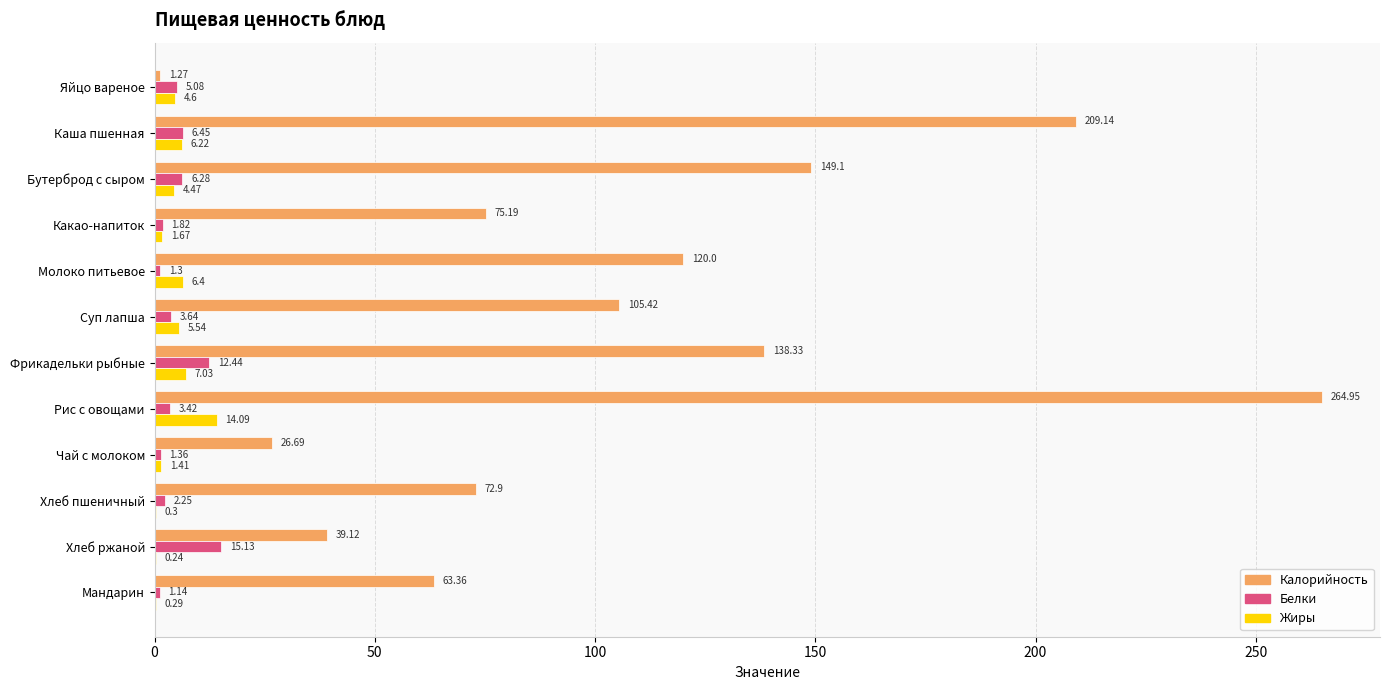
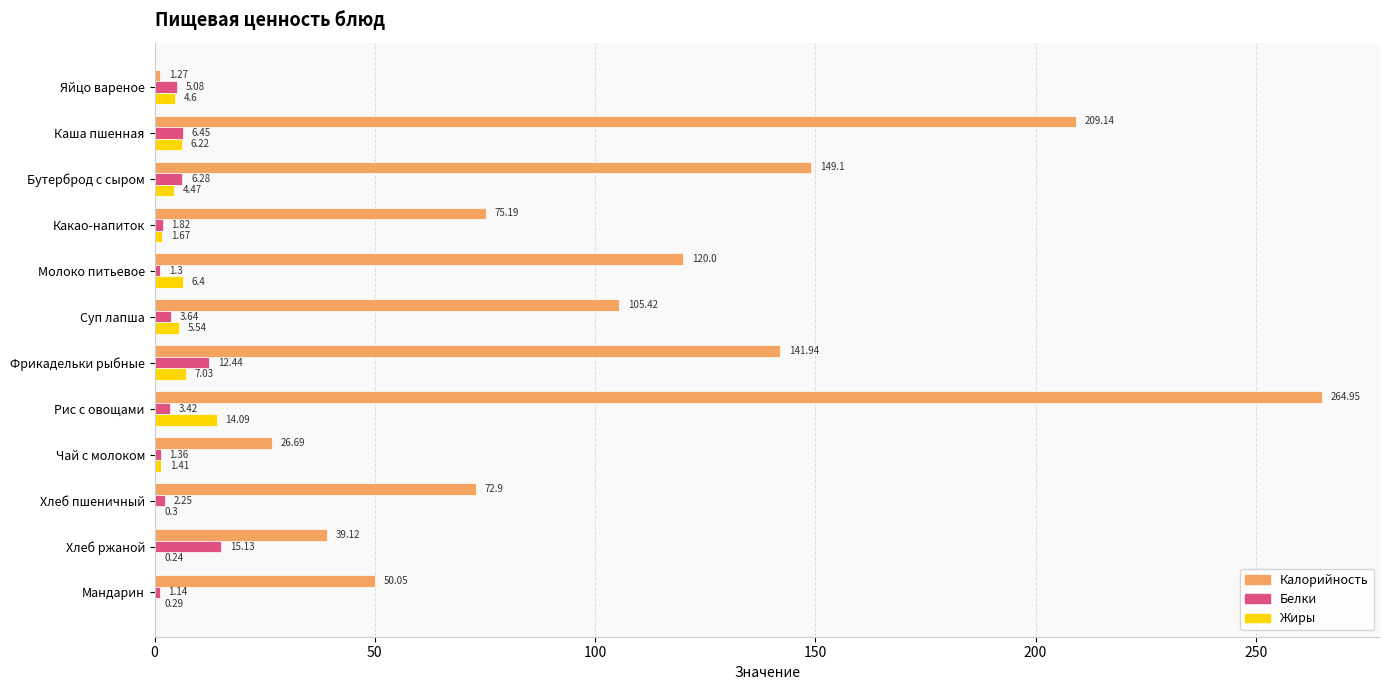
  {
    "Калорийность": {
      "Яйцо вареное": 1.27,
      "Каша пшенная": 209.14,
      "Бутерброд с сыром": 149.1,
      "Какао-напиток": 75.19,
      "Молоко питьевое": 120.0,
      "Суп лапша": 105.42,
-     "Фрикадельки рыбные": 138.33,
+     "Фрикадельки рыбные": 141.94,
      "Рис с овощами": 264.95,
      "Чай с молоком": 26.69,
      "Хлеб пшеничный": 72.9,
      "Хлеб ржаной": 39.12,
-     "Мандарин": 63.36
+     "Мандарин": 50.05
    },
    "Белки": {
      "Яйцо вареное": 5.08,
      "Каша пшенная": 6.45,
      "Бутерброд с сыром": 6.28,
      "Какао-напиток": 1.82,
      "Молоко питьевое": 1.3,
      "Суп лапша": 3.64,
      "Фрикадельки рыбные": 12.44,
      "Рис с овощами": 3.42,
      "Чай с молоком": 1.36,
      "Хлеб пшеничный": 2.25,
      "Хлеб ржаной": 15.13,
      "Мандарин": 1.14
    },
    "Жиры": {
      "Яйцо вареное": 4.6,
      "Каша пшенная": 6.22,
      "Бутерброд с сыром": 4.47,
      "Какао-напиток": 1.67,
      "Молоко питьевое": 6.4,
      "Суп лапша": 5.54,
      "Фрикадельки рыбные": 7.03,
      "Рис с овощами": 14.09,
      "Чай с молоком": 1.41,
      "Хлеб пшеничный": 0.3,
      "Хлеб ржаной": 0.24,
      "Мандарин": 0.29
    }
  }
